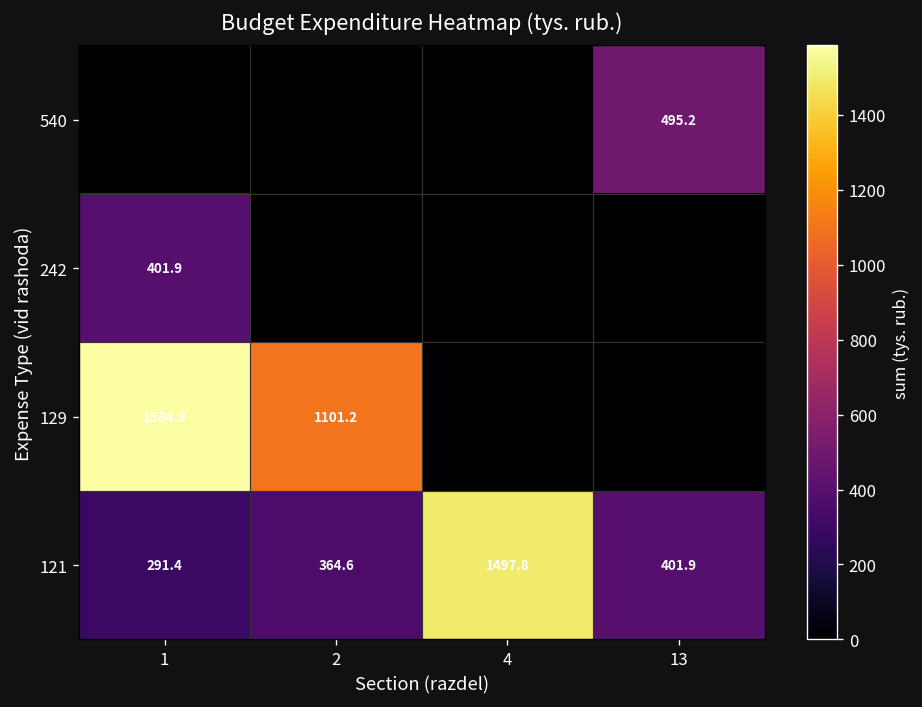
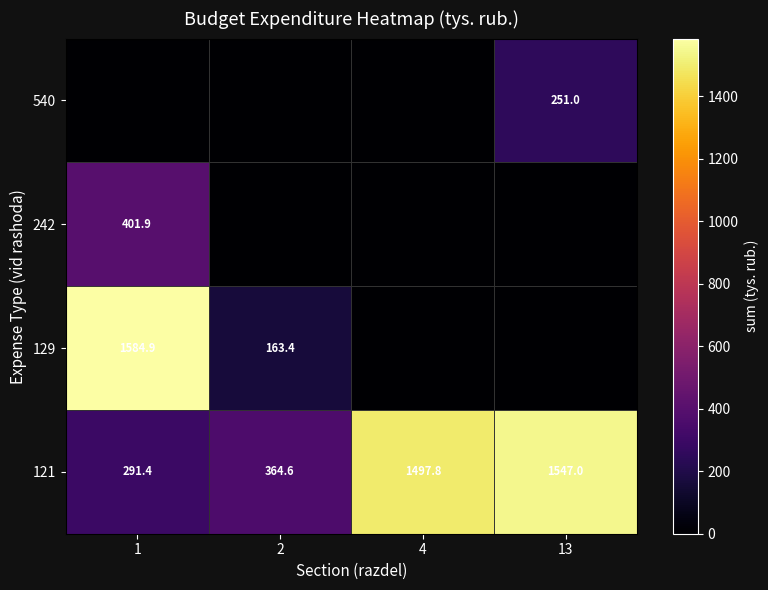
  {
    "540": {
-     "13": 495.2
+     "13": 251.0
    },
    "242": {
      "1": 401.9
    },
    "129": {
      "1": 1584.9,
-     "2": 1101.2
+     "2": 163.4
    },
    "121": {
      "1": 291.4,
      "2": 364.6,
      "4": 1497.8,
-     "13": 401.9
+     "13": 1547.0
    }
  }
